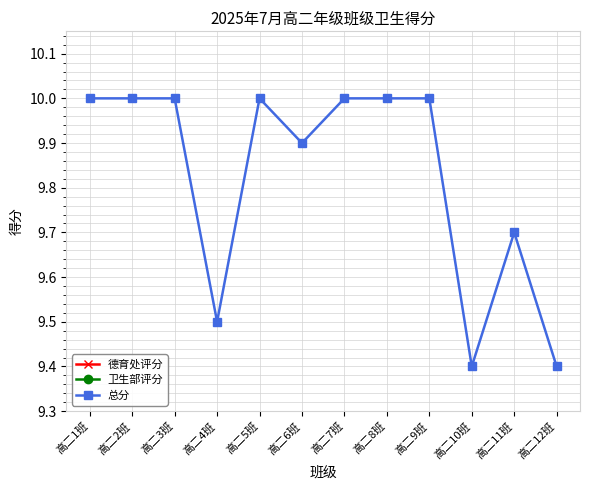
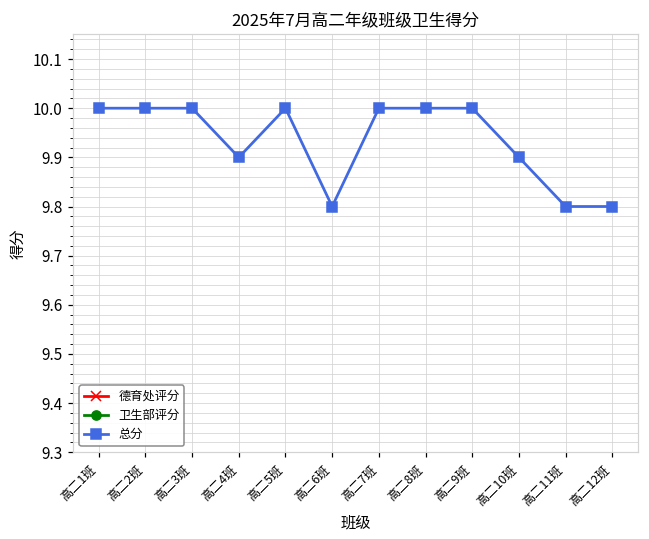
  {
    "总分": {
      "高二1班": 10.0,
      "高二2班": 10.0,
      "高二3班": 10.0,
-     "高二4班": 9.5,
+     "高二4班": 9.9,
      "高二5班": 10.0,
-     "高二6班": 9.9,
+     "高二6班": 9.8,
      "高二7班": 10.0,
      "高二8班": 10.0,
      "高二9班": 10.0,
-     "高二10班": 9.4,
-     "高二11班": 9.7,
-     "高二12班": 9.4
+     "高二10班": 9.9,
+     "高二11班": 9.8,
+     "高二12班": 9.8
    }
  }
